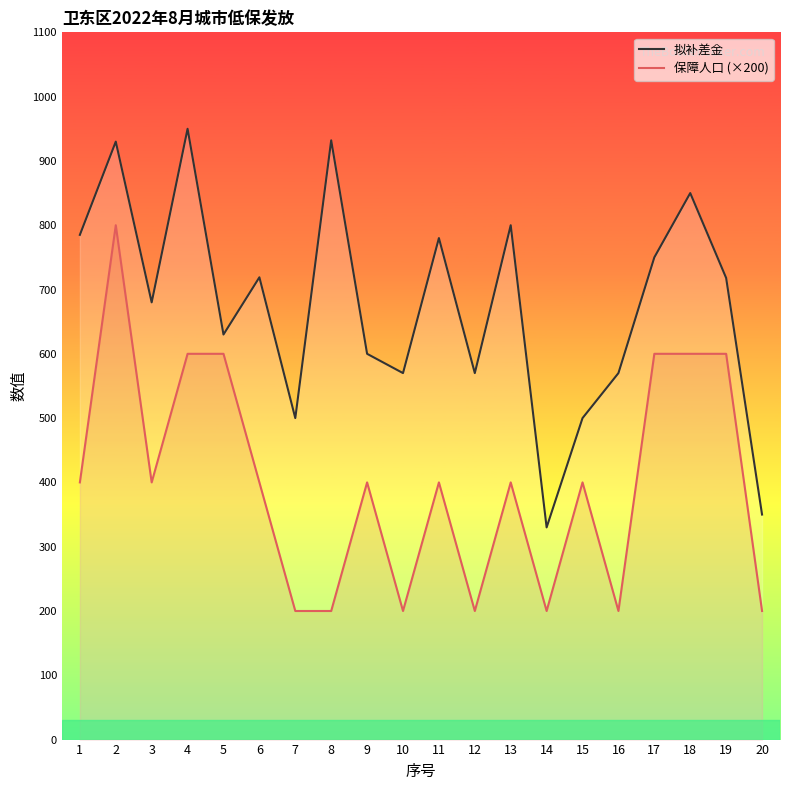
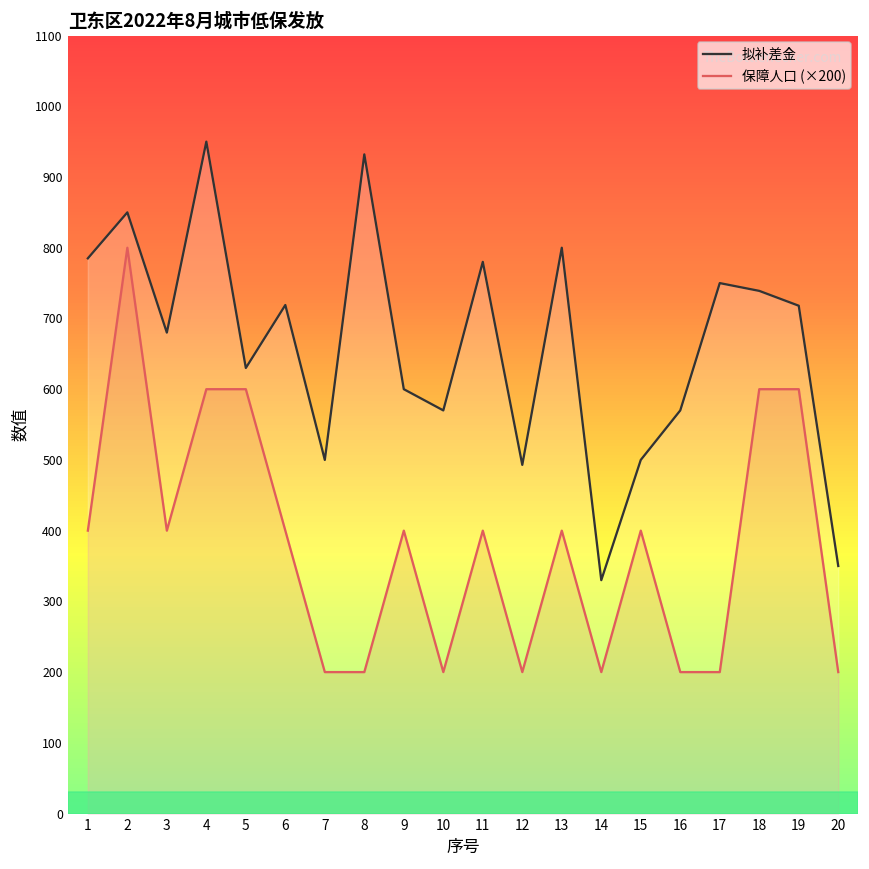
  {
    "拟补差金": {
      "1": 790,
-     "2": 930,
+     "2": 850,
      "3": 680,
      "4": 950,
      "5": 630,
      "6": 720,
      "7": 500,
      "8": 930,
      "9": 600,
      "10": 570,
      "11": 780,
-     "12": 570,
+     "12": 490,
      "13": 800,
      "14": 330,
      "15": 500,
      "16": 570,
      "17": 750,
-     "18": 850,
+     "18": 740,
      "19": 720,
      "20": 350
    },
    "保障人口 (×200)": {
      "1": 400,
      "2": 800,
      "3": 400,
      "4": 600,
      "5": 600,
      "6": 400,
      "7": 200,
      "8": 200,
      "9": 400,
      "10": 200,
      "11": 400,
      "12": 200,
      "13": 400,
      "14": 200,
      "15": 400,
      "16": 200,
-     "17": 600,
+     "17": 200,
      "18": 600,
      "19": 600,
      "20": 200
    }
  }
